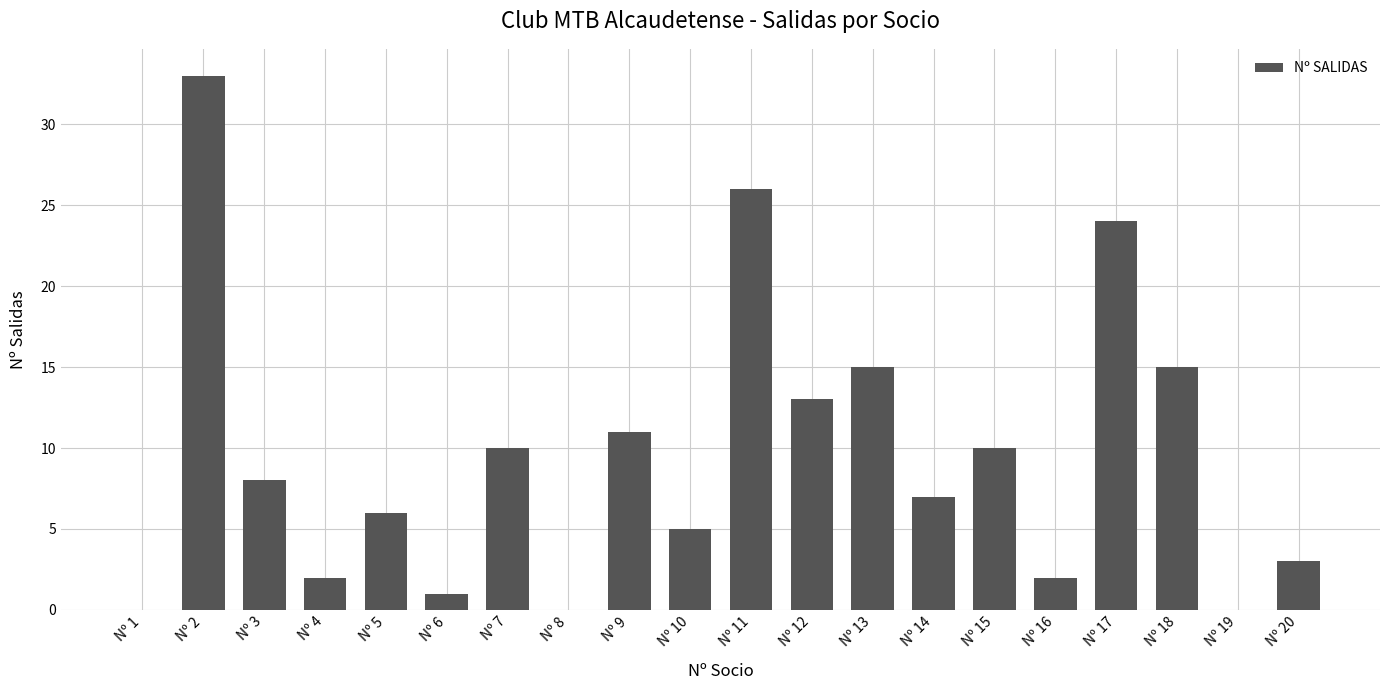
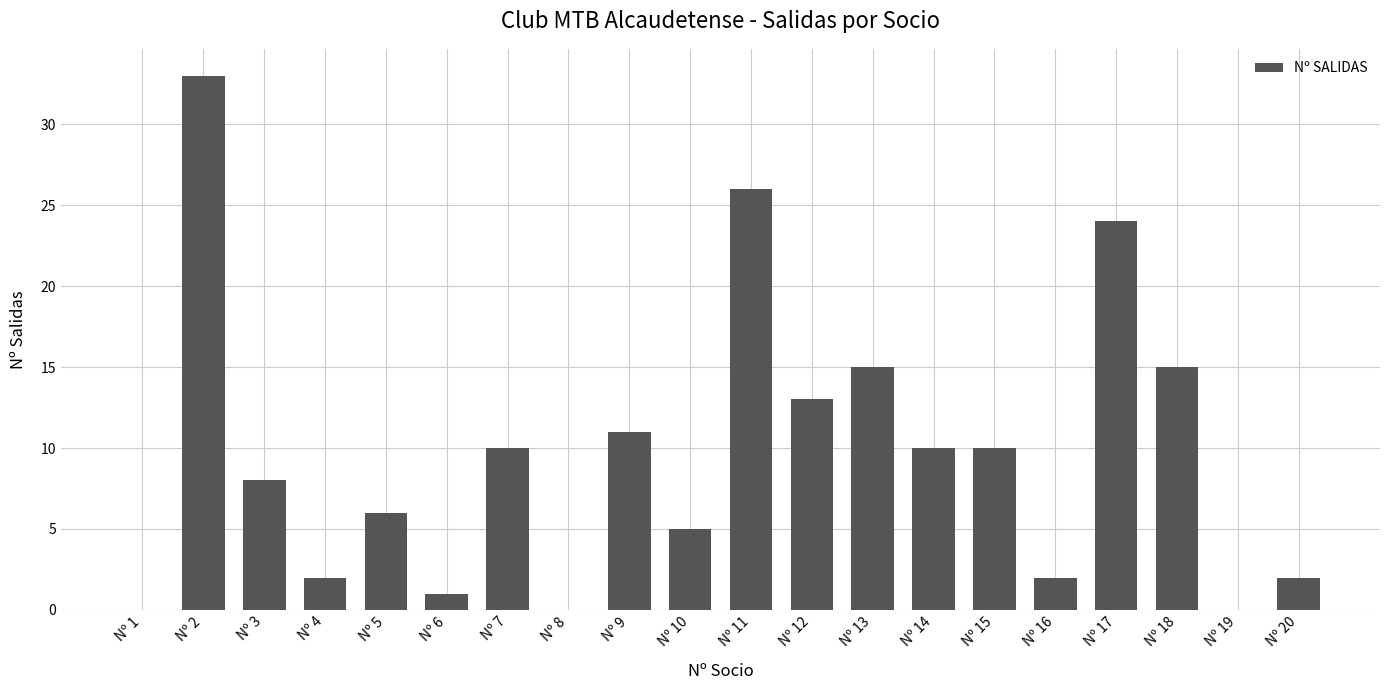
  {
    "Nº 1": 0,
    "Nº 2": 33,
    "Nº 3": 8,
    "Nº 4": 2,
    "Nº 5": 6,
    "Nº 6": 1,
    "Nº 7": 10,
    "Nº 8": 0,
    "Nº 9": 11,
    "Nº 10": 5,
    "Nº 11": 26,
    "Nº 12": 13,
    "Nº 13": 15,
-   "Nº 14": 7,
+   "Nº 14": 10,
    "Nº 15": 10,
    "Nº 16": 2,
    "Nº 17": 24,
    "Nº 18": 15,
    "Nº 19": 0,
-   "Nº 20": 3
+   "Nº 20": 2
  }
